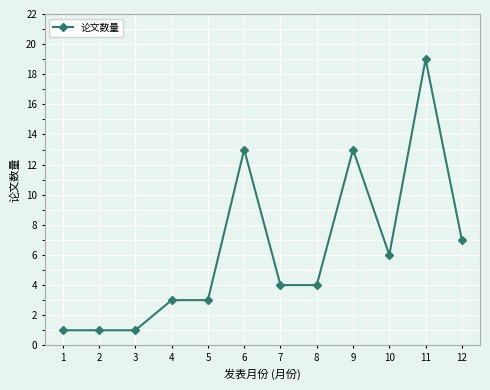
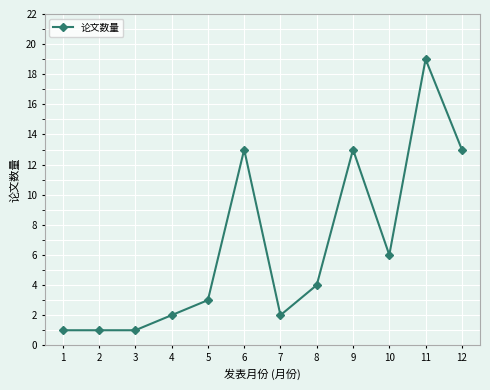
  {
    "1": 1,
    "2": 1,
    "3": 1,
-   "4": 3,
+   "4": 2,
    "5": 3,
    "6": 13,
-   "7": 4,
+   "7": 2,
    "8": 4,
    "9": 13,
    "10": 6,
    "11": 19,
-   "12": 7
+   "12": 13
  }
